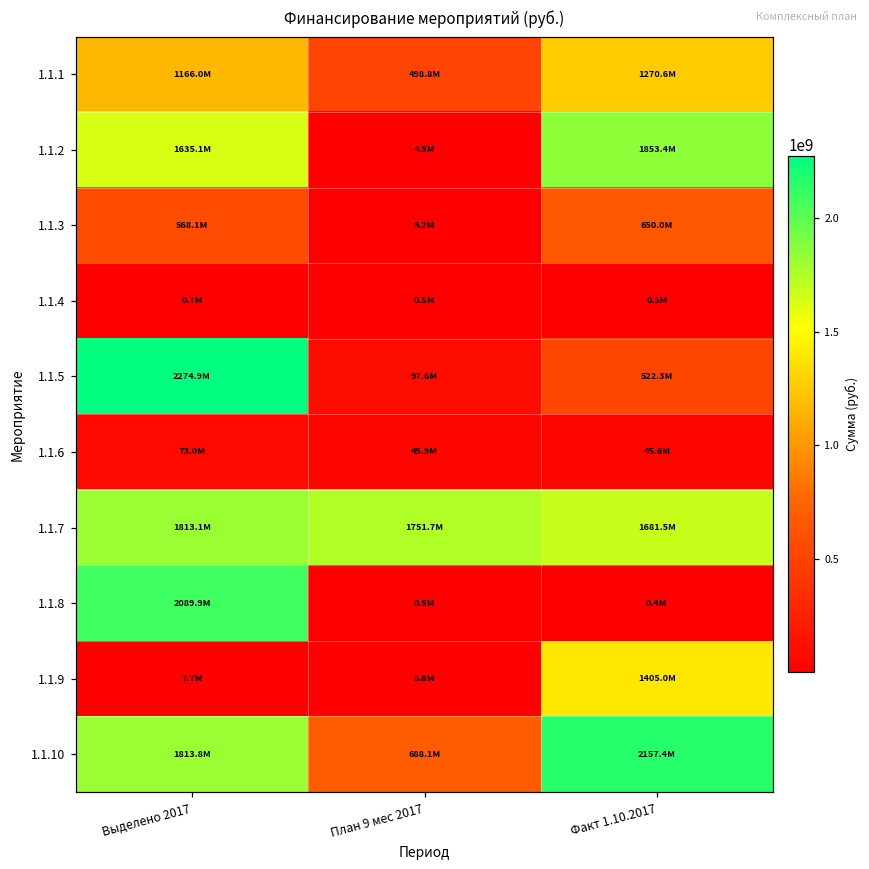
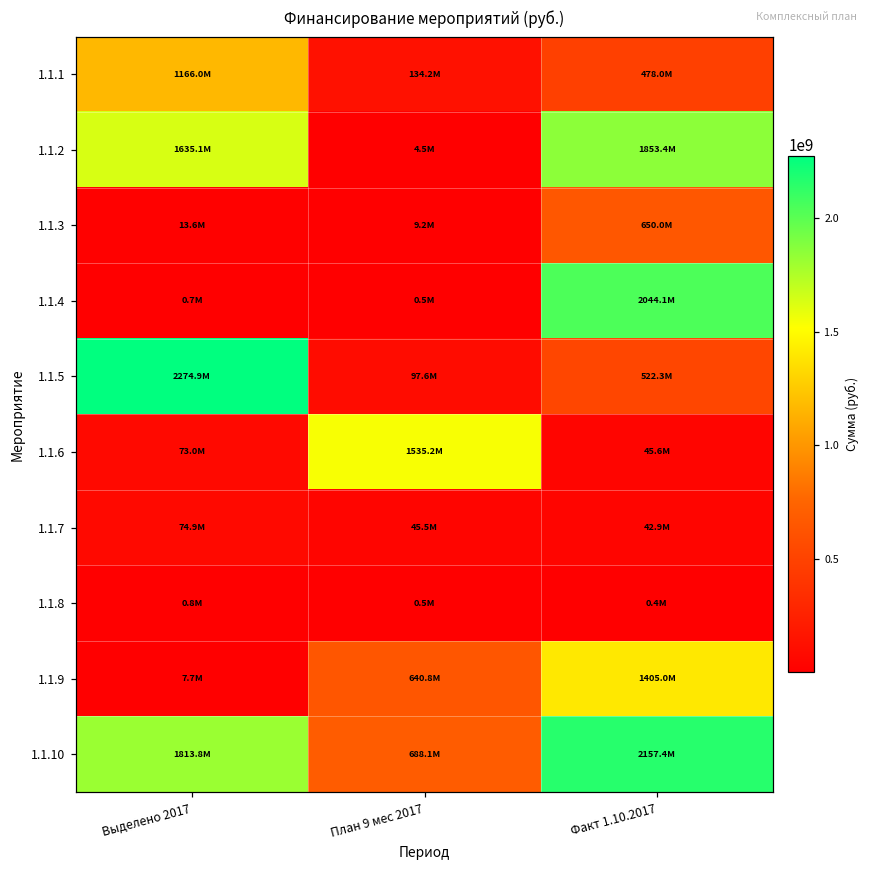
  {
    "1.1.1": {
      "Выделено 2017": "1166.0M",
-     "План 9 мес 2017": "498.8M",
-     "Факт 1.10.2017": "1270.6M"
+     "План 9 мес 2017": "134.2M",
+     "Факт 1.10.2017": "478.0M"
    },
    "1.1.2": {
      "Выделено 2017": "1635.1M",
      "План 9 мес 2017": "4.5M",
      "Факт 1.10.2017": "1853.4M"
    },
    "1.1.3": {
-     "Выделено 2017": "568.1M",
+     "Выделено 2017": "13.6M",
      "План 9 мес 2017": "9.2M",
      "Факт 1.10.2017": "650.0M"
    },
    "1.1.4": {
      "Выделено 2017": "0.7M",
      "План 9 мес 2017": "0.5M",
-     "Факт 1.10.2017": "0.5M"
+     "Факт 1.10.2017": "2044.1M"
    },
    "1.1.5": {
      "Выделено 2017": "2274.9M",
      "План 9 мес 2017": "97.6M",
      "Факт 1.10.2017": "522.3M"
    },
    "1.1.6": {
      "Выделено 2017": "73.0M",
-     "План 9 мес 2017": "45.9M",
+     "План 9 мес 2017": "1535.2M",
      "Факт 1.10.2017": "45.6M"
    },
    "1.1.7": {
-     "Выделено 2017": "1813.1M",
-     "План 9 мес 2017": "1751.7M",
-     "Факт 1.10.2017": "1681.5M"
+     "Выделено 2017": "74.9M",
+     "План 9 мес 2017": "45.5M",
+     "Факт 1.10.2017": "42.9M"
    },
    "1.1.8": {
-     "Выделено 2017": "2089.9M",
+     "Выделено 2017": "0.8M",
      "План 9 мес 2017": "0.5M",
      "Факт 1.10.2017": "0.4M"
    },
    "1.1.9": {
      "Выделено 2017": "7.7M",
-     "План 9 мес 2017": "5.8M",
+     "План 9 мес 2017": "640.8M",
      "Факт 1.10.2017": "1405.0M"
    },
    "1.1.10": {
      "Выделено 2017": "1813.8M",
      "План 9 мес 2017": "688.1M",
      "Факт 1.10.2017": "2157.4M"
    }
  }
